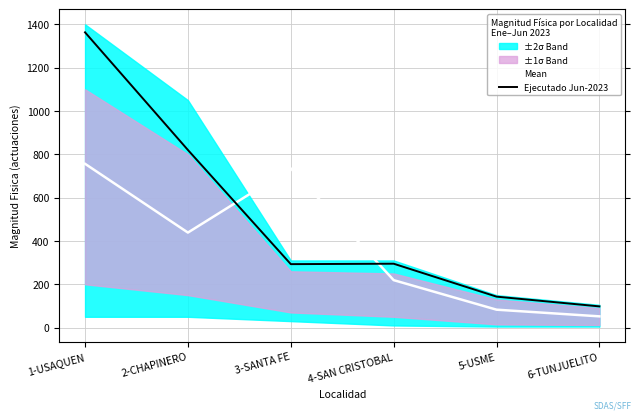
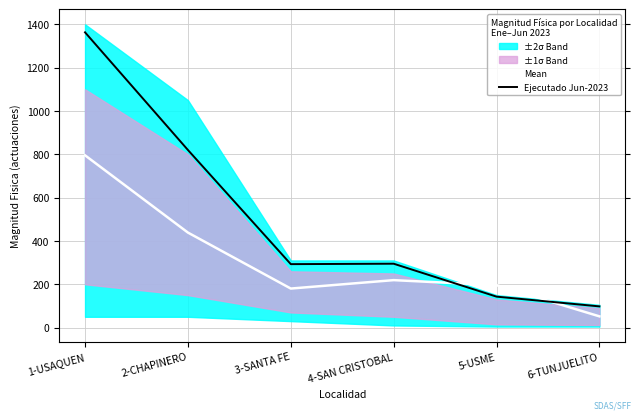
  {
    "Mean": {
-     "1-USAQUEN": 760,
+     "1-USAQUEN": 800,
      "2-CHAPINERO": 440,
-     "3-SANTA FE": 730,
+     "3-SANTA FE": 180,
      "4-SAN CRISTOBAL": 220,
-     "5-USME": 80,
+     "5-USME": 200,
      "6-TUNJUELITO": 50
    },
    "Ejecutado Jun-2023": {
      "1-USAQUEN": 1360,
      "2-CHAPINERO": 820,
      "3-SANTA FE": 290,
      "4-SAN CRISTOBAL": 300
    }
  }
